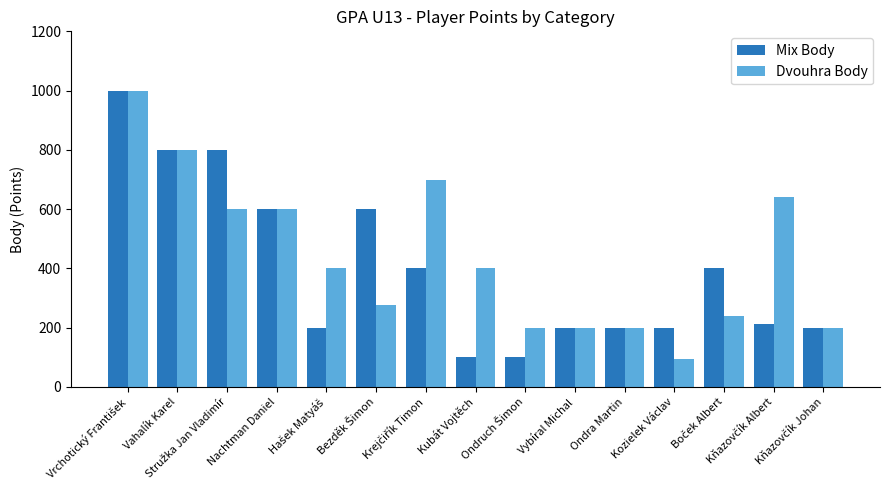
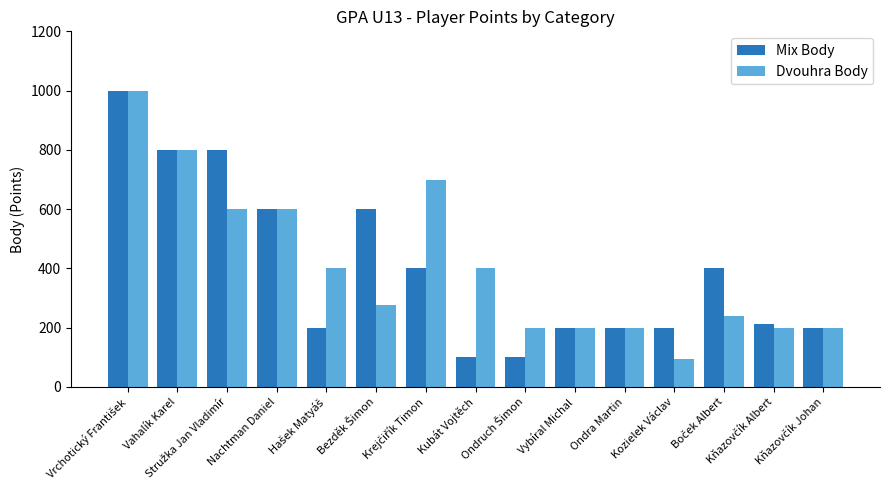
  {
    "Mix Body": {
      "Vrchotický František": 1000,
      "Vahalík Karel": 800,
      "Stružka Jan Vladimír": 800,
      "Nachtman Daniel": 600,
      "Hašek Matyáš": 200,
      "Bezděk Šimon": 600,
      "Krejčiřík Timon": 400,
      "Kubát Vojtěch": 100,
      "Ondruch Šimon": 100,
      "Vybíral Michal": 200,
      "Ondra Martin": 200,
      "Kozielek Václav": 200,
      "Boček Albert": 400,
      "Kňazovčík Albert": 210,
      "Kňazovčík Johan": 200
    },
    "Dvouhra Body": {
      "Vrchotický František": 1000,
      "Vahalík Karel": 800,
      "Stružka Jan Vladimír": 600,
      "Nachtman Daniel": 600,
      "Hašek Matyáš": 400,
      "Bezděk Šimon": 280,
      "Krejčiřík Timon": 700,
      "Kubát Vojtěch": 400,
      "Ondruch Šimon": 200,
      "Vybíral Michal": 200,
      "Ondra Martin": 200,
      "Kozielek Václav": 90,
      "Boček Albert": 240,
-     "Kňazovčík Albert": 640,
+     "Kňazovčík Albert": 200,
      "Kňazovčík Johan": 200
    }
  }
